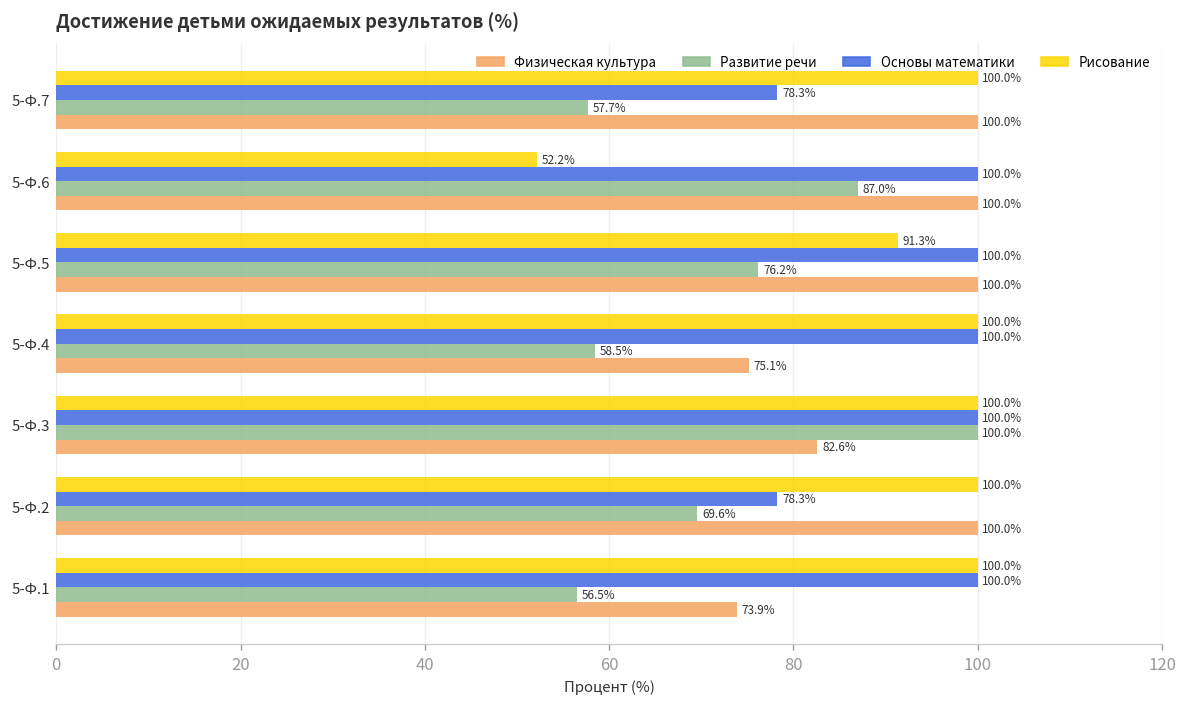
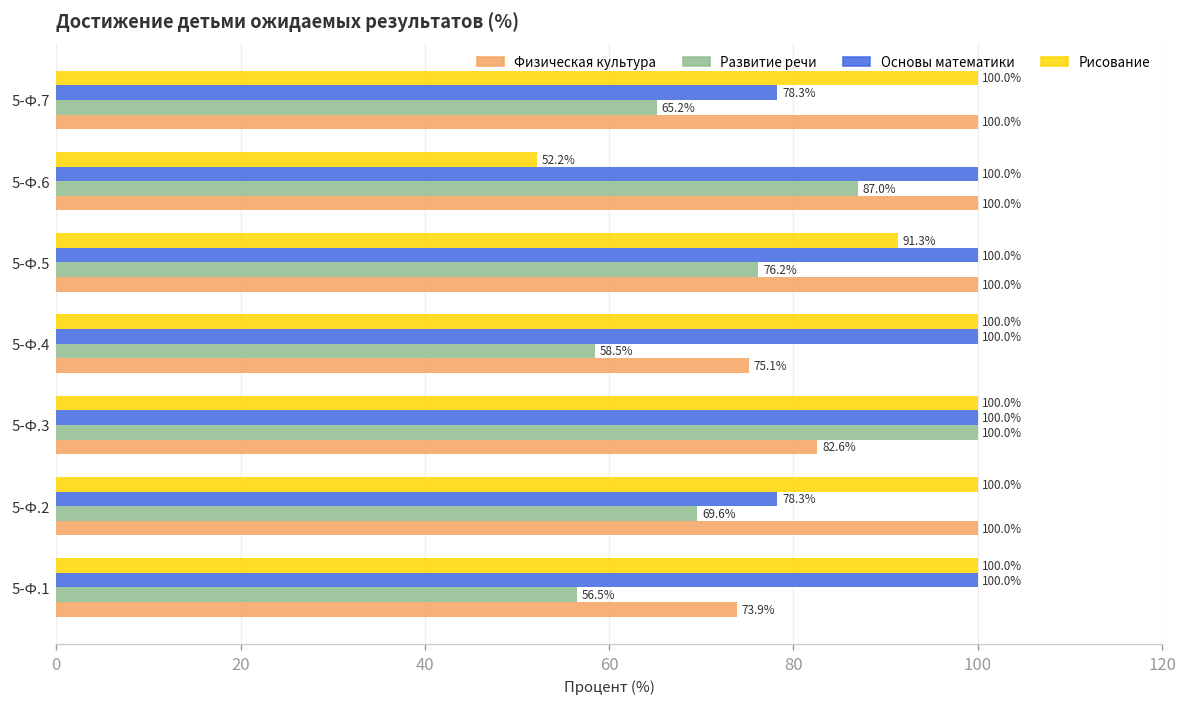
  {
    "Физическая культура": {
      "5-Ф.7": "100.0%",
      "5-Ф.6": "100.0%",
      "5-Ф.5": "100.0%",
      "5-Ф.4": "75.1%",
      "5-Ф.3": "82.6%",
      "5-Ф.2": "100.0%",
      "5-Ф.1": "73.9%"
    },
    "Развитие речи": {
-     "5-Ф.7": "57.7%",
+     "5-Ф.7": "65.2%",
      "5-Ф.6": "87.0%",
      "5-Ф.5": "76.2%",
      "5-Ф.4": "58.5%",
      "5-Ф.3": "100.0%",
      "5-Ф.2": "69.6%",
      "5-Ф.1": "56.5%"
    },
    "Основы математики": {
      "5-Ф.7": "78.3%",
      "5-Ф.6": "100.0%",
      "5-Ф.5": "100.0%",
      "5-Ф.4": "100.0%",
      "5-Ф.3": "100.0%",
      "5-Ф.2": "78.3%",
      "5-Ф.1": "100.0%"
    },
    "Рисование": {
      "5-Ф.7": "100.0%",
      "5-Ф.6": "52.2%",
      "5-Ф.5": "91.3%",
      "5-Ф.4": "100.0%",
      "5-Ф.3": "100.0%",
      "5-Ф.2": "100.0%",
      "5-Ф.1": "100.0%"
    }
  }
